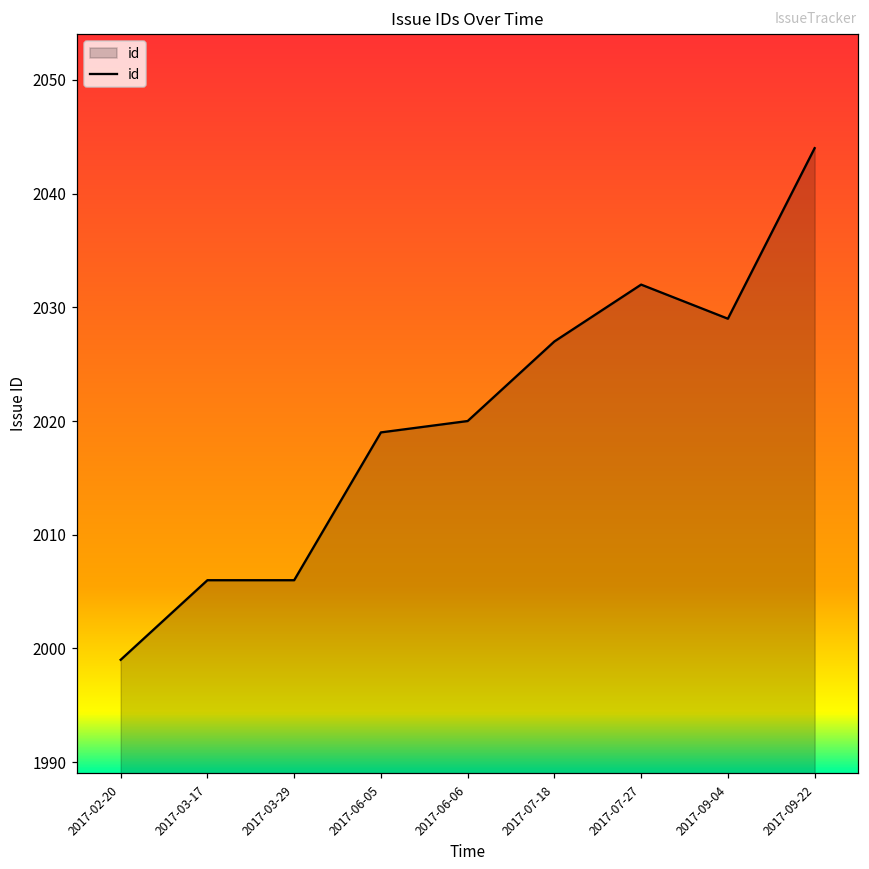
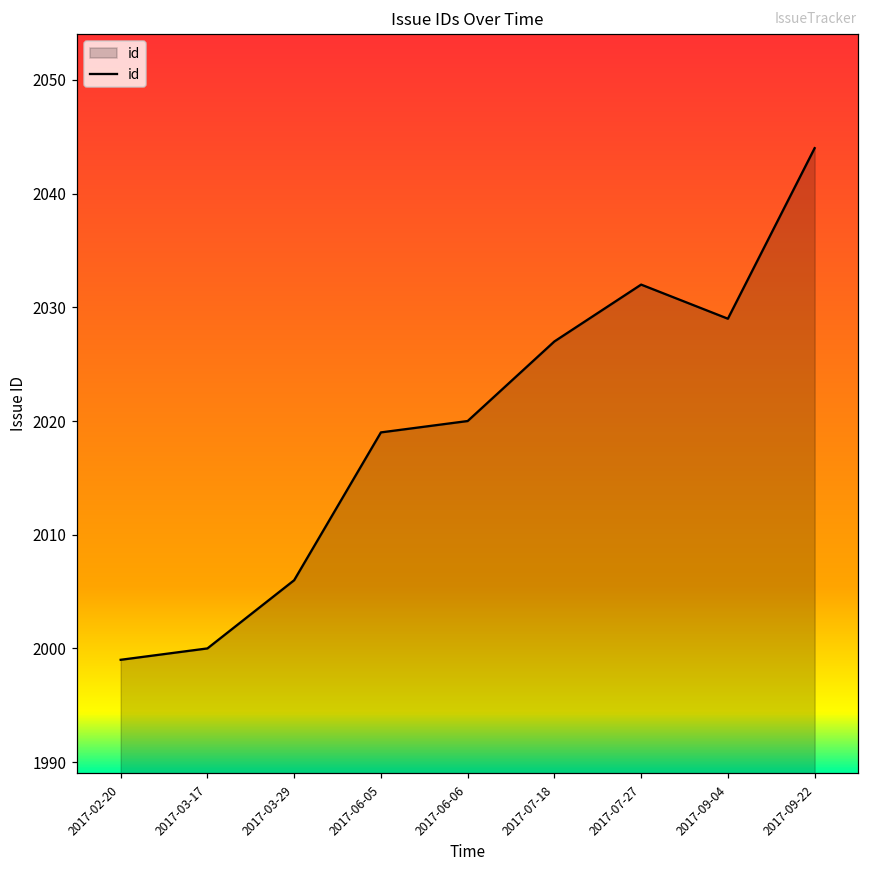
  {
    "2017-02-20": 1999,
-   "2017-03-17": 2006,
+   "2017-03-17": 2000,
    "2017-03-29": 2006,
    "2017-06-05": 2019,
    "2017-06-06": 2020,
    "2017-07-18": 2027,
    "2017-07-27": 2032,
    "2017-09-04": 2029,
    "2017-09-22": 2044
  }
